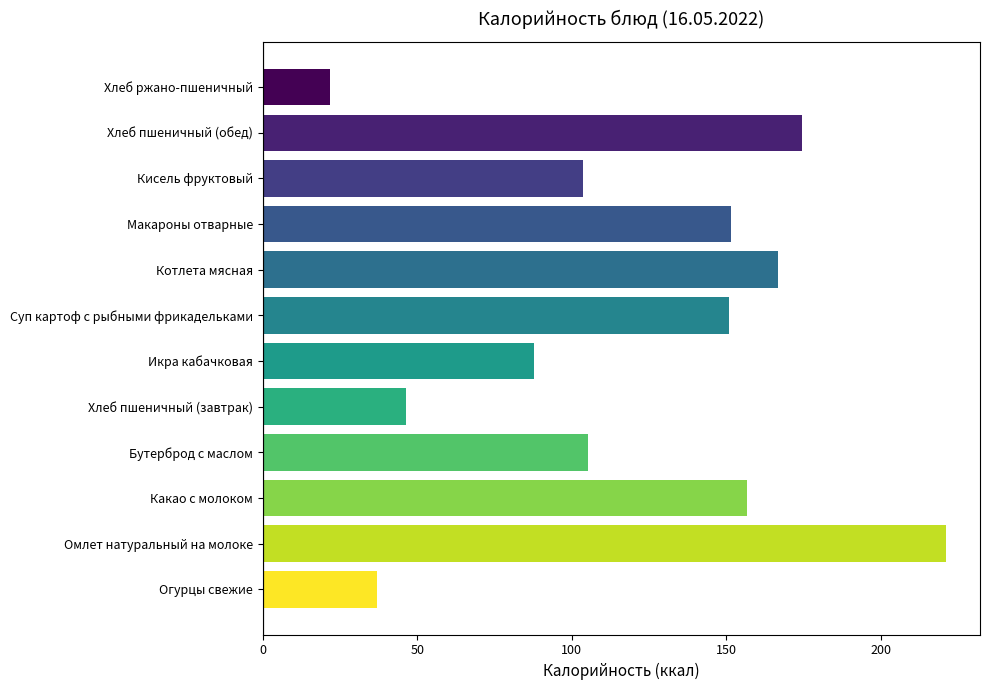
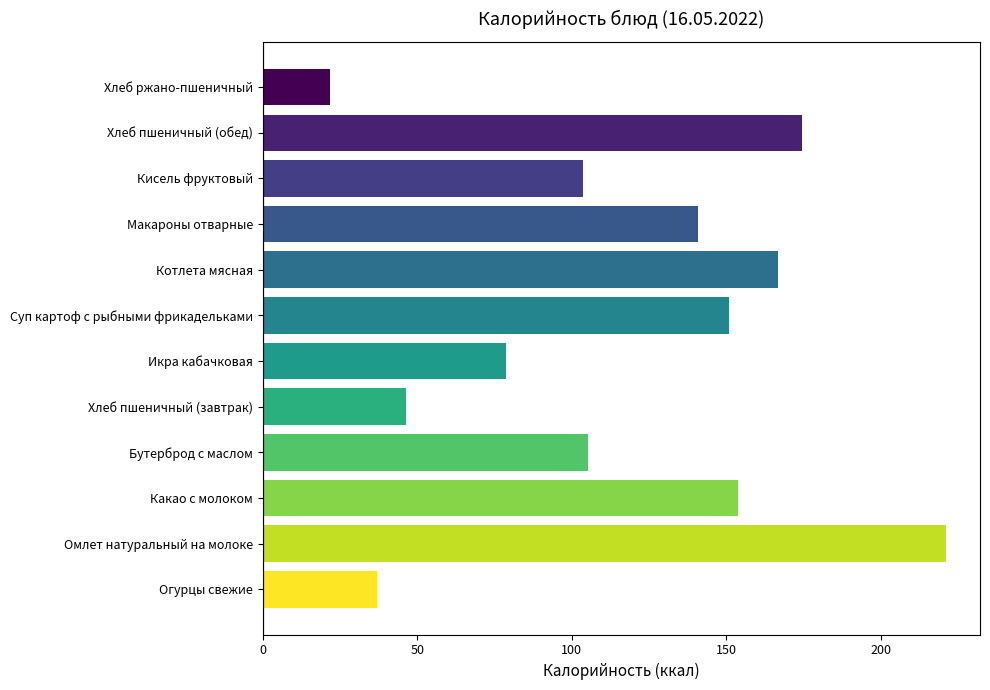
  {
    "Хлеб ржано-пшеничный": 22,
    "Хлеб пшеничный (обед)": 174,
    "Кисель фруктовый": 104,
-   "Макароны отварные": 152,
+   "Макароны отварные": 141,
    "Котлета мясная": 167,
    "Суп картоф с рыбными фрикадельками": 151,
-   "Икра кабачковая": 88,
+   "Икра кабачковая": 79,
    "Хлеб пшеничный (завтрак)": 46,
    "Бутерброд с маслом": 105,
-   "Какао с молоком": 157,
+   "Какао с молоком": 154,
    "Омлет натуральный на молоке": 221,
    "Огурцы свежие": 37
  }
